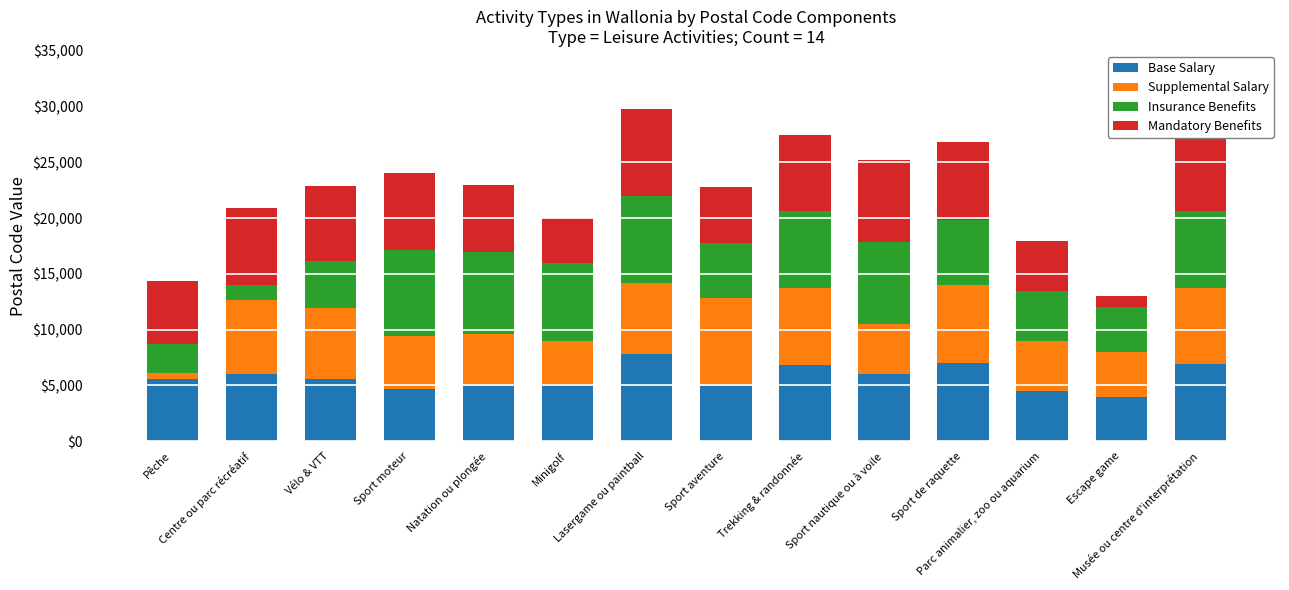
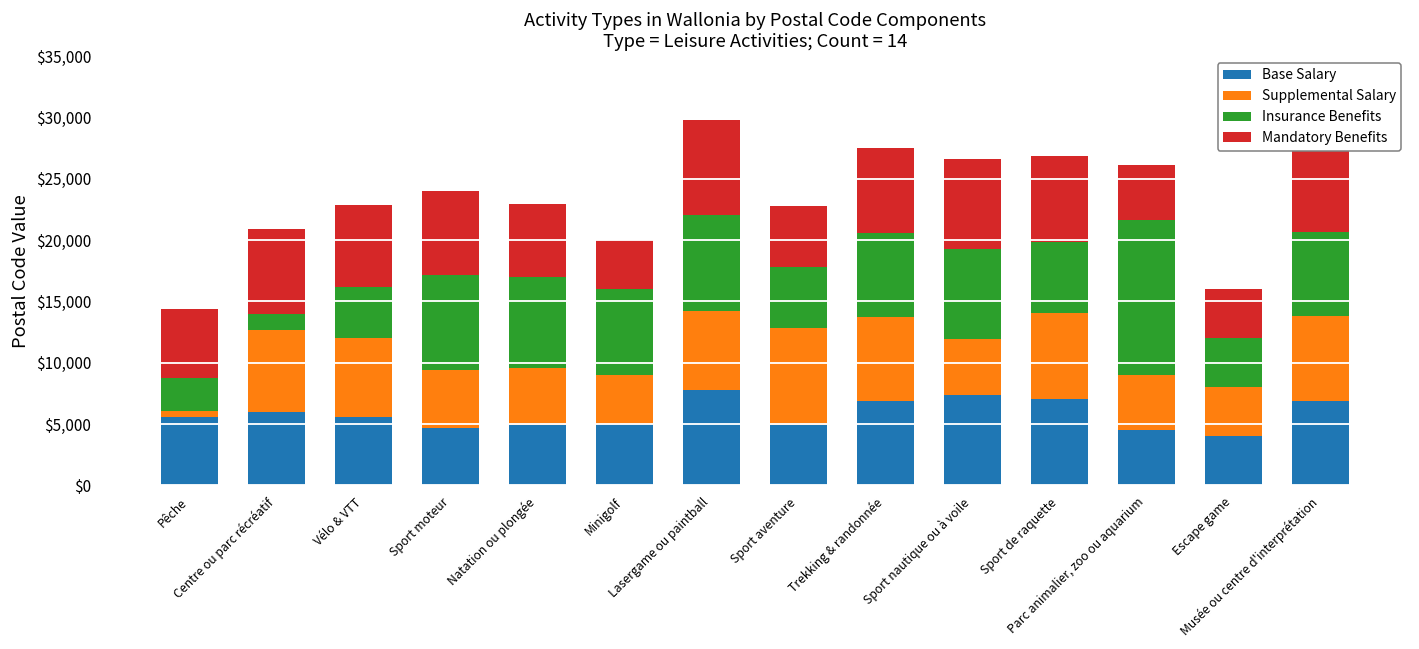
  {
    "Base Salary": {
      "Pêche": "$5,600",
      "Centre ou parc récréatif": "$6,000",
      "Vélo & VTT": "$5,600",
      "Sport moteur": "$4,700",
      "Natation ou plongée": "$5,000",
      "Minigolf": "$5,000",
      "Lasergame ou paintball": "$7,800",
      "Sport aventure": "$5,000",
      "Trekking & randonnée": "$6,900",
-     "Sport nautique ou à voile": "$6,000",
+     "Sport nautique ou à voile": "$7,300",
      "Sport de raquette": "$7,000",
      "Parc animalier, zoo ou aquarium": "$4,500",
      "Escape game": "$4,000",
      "Musée ou centre d'interprétation": "$6,900"
    },
    "Supplemental Salary": {
      "Pêche": "$500",
      "Centre ou parc récréatif": "$6,700",
      "Vélo & VTT": "$6,400",
      "Sport moteur": "$4,700",
      "Natation ou plongée": "$4,600",
      "Minigolf": "$4,000",
      "Lasergame ou paintball": "$6,400",
      "Sport aventure": "$7,900",
      "Trekking & randonnée": "$6,900",
      "Sport nautique ou à voile": "$4,600",
      "Sport de raquette": "$7,000",
      "Parc animalier, zoo ou aquarium": "$4,500",
      "Escape game": "$4,000",
      "Musée ou centre d'interprétation": "$6,900"
    },
    "Insurance Benefits": {
      "Pêche": "$2,700",
      "Centre ou parc récréatif": "$1,300",
      "Vélo & VTT": "$4,200",
      "Sport moteur": "$7,700",
      "Natation ou plongée": "$7,400",
      "Minigolf": "$7,000",
      "Lasergame ou paintball": "$7,800",
      "Sport aventure": "$5,000",
      "Trekking & randonnée": "$6,900",
      "Sport nautique ou à voile": "$7,300",
      "Sport de raquette": "$5,800",
-     "Parc animalier, zoo ou aquarium": "$4,500",
+     "Parc animalier, zoo ou aquarium": "$12,700",
      "Escape game": "$4,000",
      "Musée ou centre d'interprétation": "$6,900"
    },
    "Mandatory Benefits": {
      "Pêche": "$5,600",
      "Centre ou parc récréatif": "$6,900",
      "Vélo & VTT": "$6,700",
      "Sport moteur": "$6,900",
      "Natation ou plongée": "$6,000",
      "Minigolf": "$4,000",
      "Lasergame ou paintball": "$7,800",
      "Sport aventure": "$5,000",
      "Trekking & randonnée": "$6,900",
      "Sport nautique ou à voile": "$7,300",
      "Sport de raquette": "$7,000",
      "Parc animalier, zoo ou aquarium": "$4,500",
-     "Escape game": "$1,000"
+     "Escape game": "$4,000"
    }
  }
